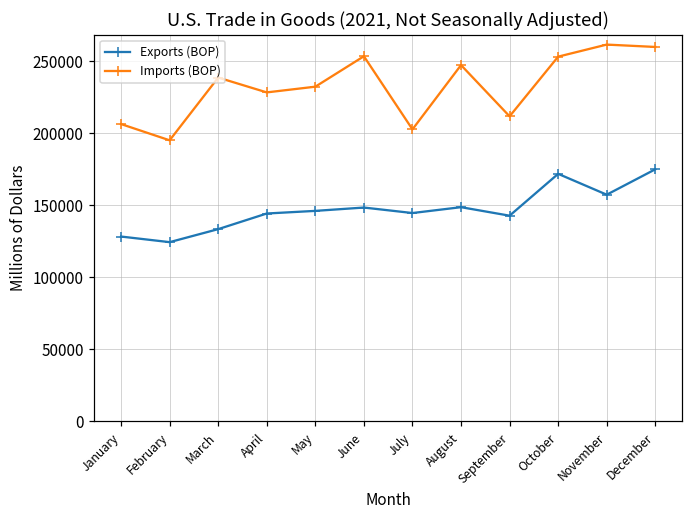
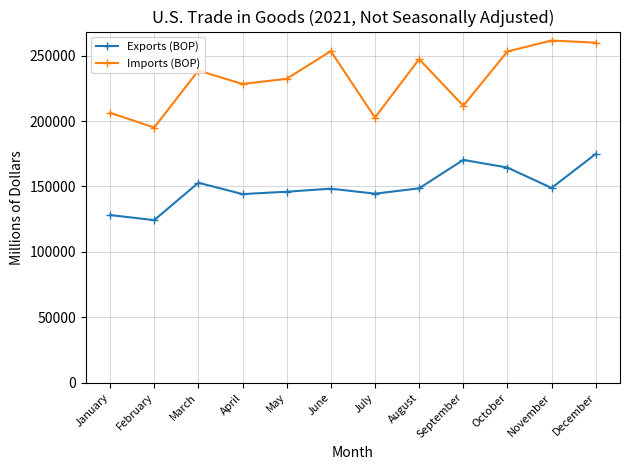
  {
    "Exports (BOP)": {
      "January": 128000,
      "February": 124000,
-     "March": 133000,
+     "March": 153000,
      "April": 144000,
      "May": 146000,
      "June": 148000,
      "July": 144000,
      "August": 149000,
-     "September": 143000,
-     "October": 172000,
-     "November": 157000,
+     "September": 170000,
+     "October": 164000,
+     "November": 149000,
      "December": 175000
    },
    "Imports (BOP)": {
      "January": 206000,
      "February": 195000,
      "April": 228000,
      "May": 232000,
      "June": 253000,
      "July": 203000,
      "August": 247000,
      "September": 212000,
      "October": 253000,
      "November": 262000,
      "December": 260000
    }
  }
